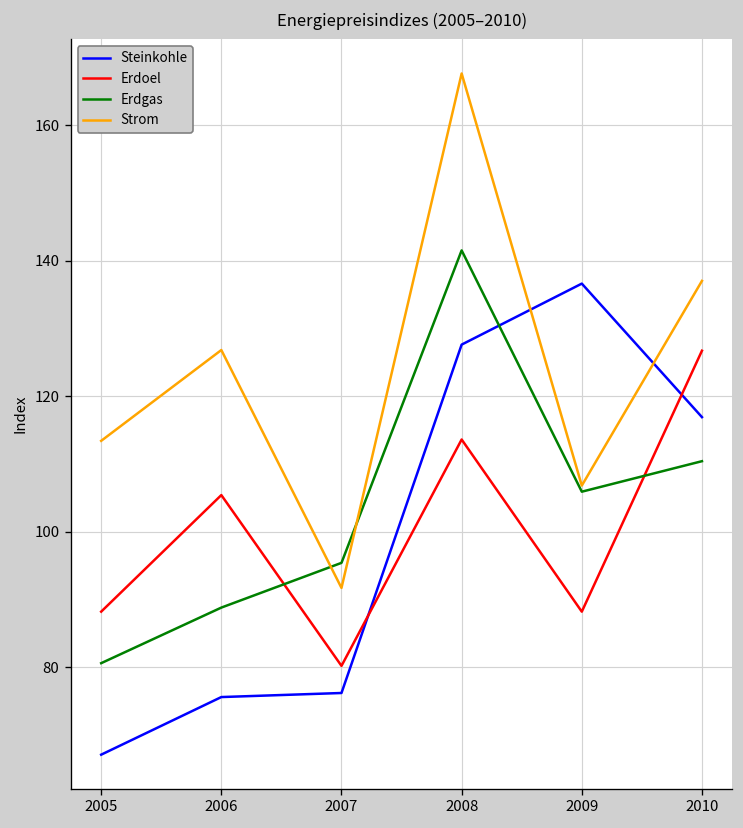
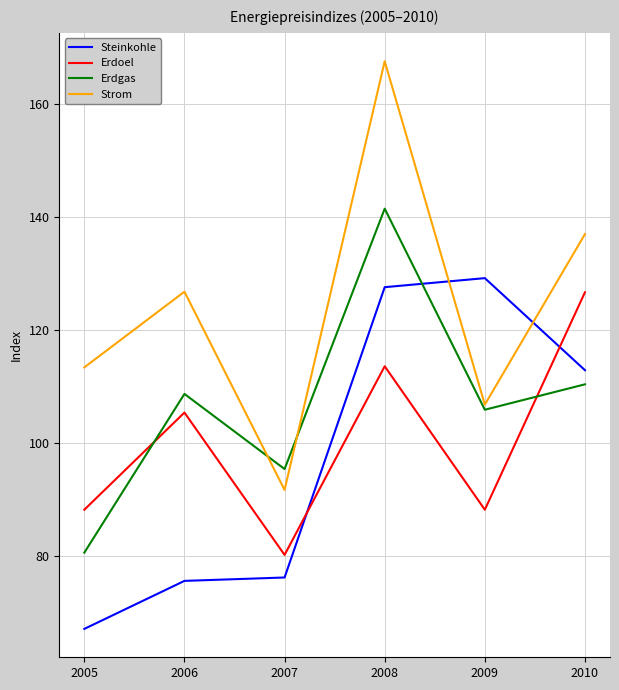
  {
    "Steinkohle": {
      "2005": 67,
      "2006": 76,
      "2007": 76,
      "2008": 128,
-     "2009": 137,
-     "2010": 117
+     "2009": 129,
+     "2010": 113
    },
    "Erdoel": {
      "2005": 88,
      "2006": 105,
      "2007": 80,
      "2008": 114,
      "2009": 88,
      "2010": 127
    },
    "Erdgas": {
      "2005": 81,
-     "2006": 89,
+     "2006": 109,
      "2007": 95,
      "2008": 142,
      "2009": 106,
      "2010": 110
    },
    "Strom": {
      "2005": 113,
      "2006": 127,
      "2007": 92,
      "2008": 168,
      "2009": 107,
      "2010": 137
    }
  }
